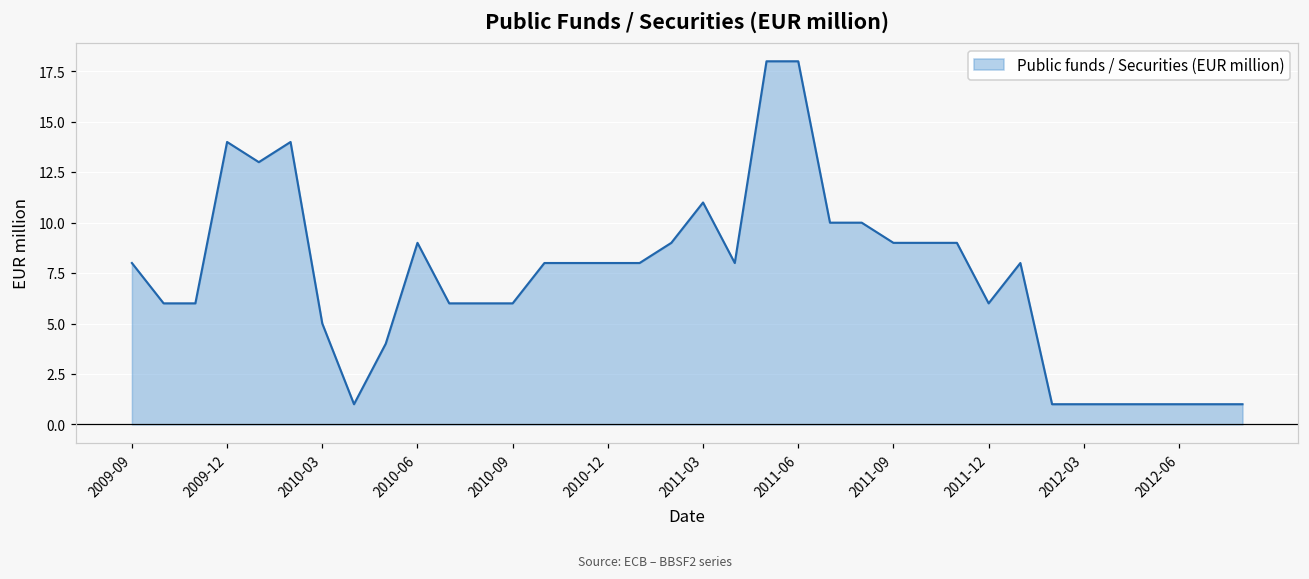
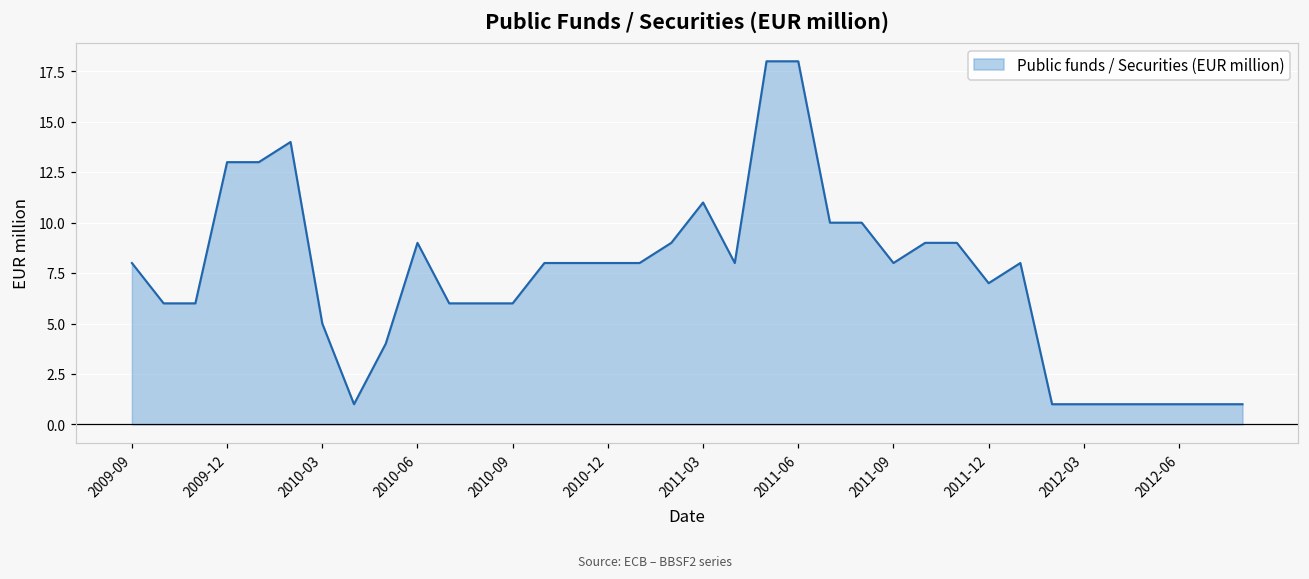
  {
    "2009-09": 8,
-   "2009-12": 14,
+   "2009-12": 13,
    "2010-03": 5,
    "2010-06": 9,
    "2010-09": 6,
    "2010-12": 8,
    "2011-03": 11,
    "2011-06": 18,
-   "2011-09": 9,
-   "2011-12": 6,
+   "2011-09": 8,
+   "2011-12": 7,
    "2012-03": 1,
    "2012-06": 1
  }
